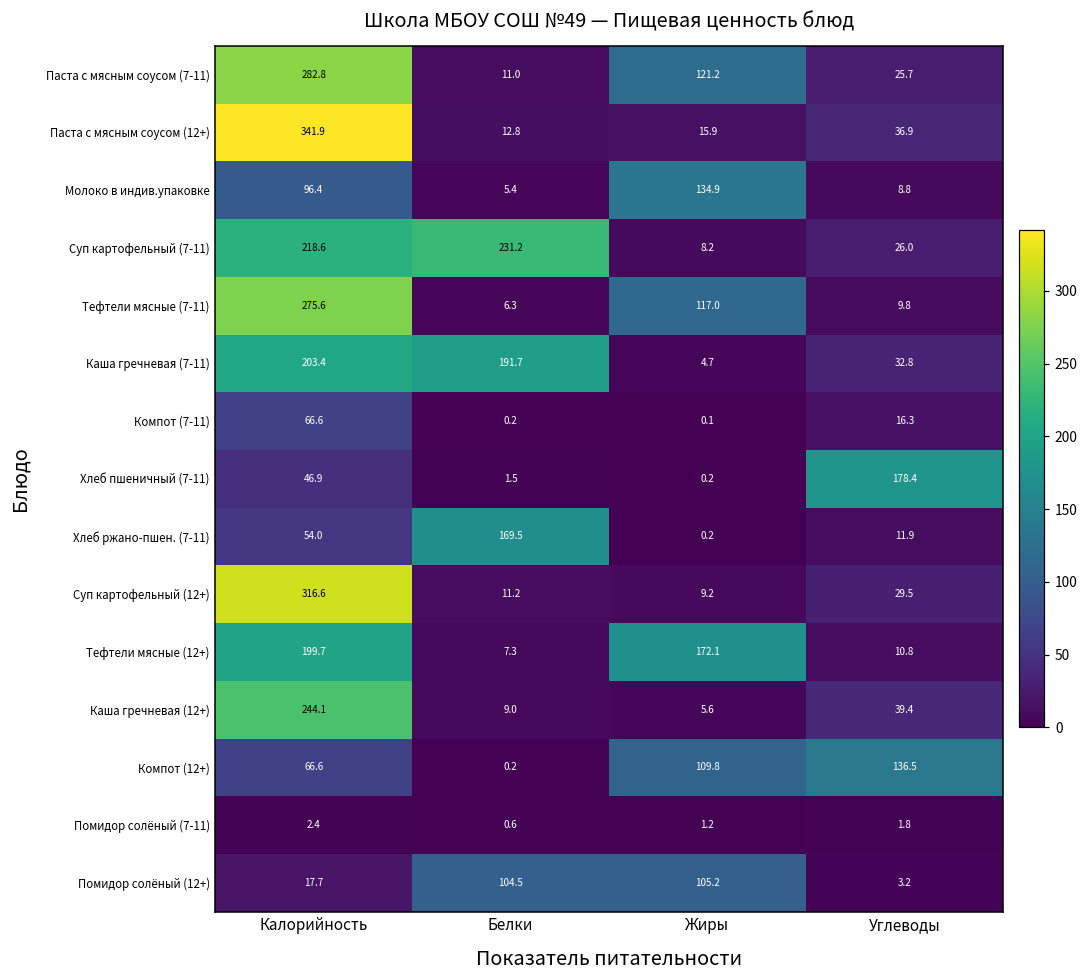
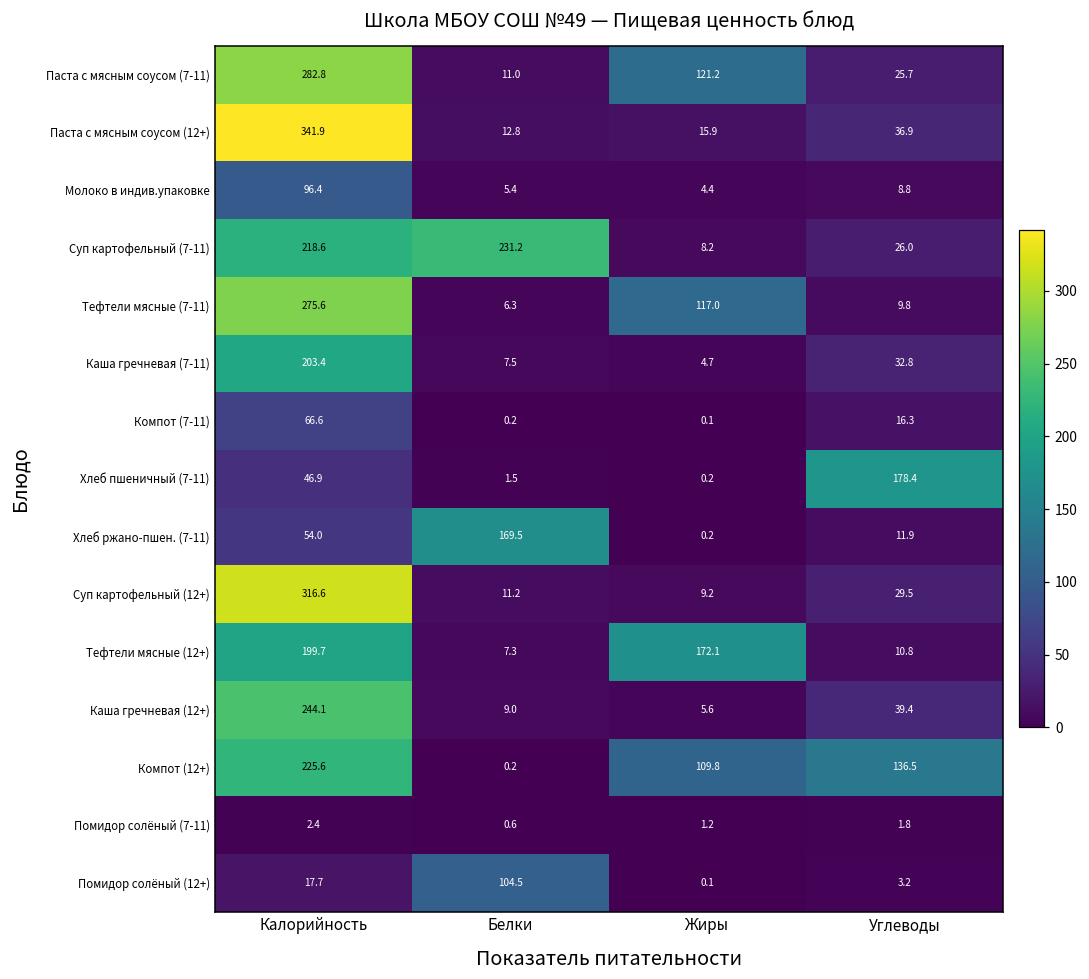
  {
    "Паста с мясным соусом (7-11)": {
      "Калорийность": 282.8,
      "Белки": 11.0,
      "Жиры": 121.2,
      "Углеводы": 25.7
    },
    "Паста с мясным соусом (12+)": {
      "Калорийность": 341.9,
      "Белки": 12.8,
      "Жиры": 15.9,
      "Углеводы": 36.9
    },
    "Молоко в индив.упаковке": {
      "Калорийность": 96.4,
      "Белки": 5.4,
-     "Жиры": 134.9,
+     "Жиры": 4.4,
      "Углеводы": 8.8
    },
    "Суп картофельный (7-11)": {
      "Калорийность": 218.6,
      "Белки": 231.2,
      "Жиры": 8.2,
      "Углеводы": 26.0
    },
    "Тефтели мясные (7-11)": {
      "Калорийность": 275.6,
      "Белки": 6.3,
      "Жиры": 117.0,
      "Углеводы": 9.8
    },
    "Каша гречневая (7-11)": {
      "Калорийность": 203.4,
-     "Белки": 191.7,
+     "Белки": 7.5,
      "Жиры": 4.7,
      "Углеводы": 32.8
    },
    "Компот (7-11)": {
      "Калорийность": 66.6,
      "Белки": 0.2,
      "Жиры": 0.1,
      "Углеводы": 16.3
    },
    "Хлеб пшеничный (7-11)": {
      "Калорийность": 46.9,
      "Белки": 1.5,
      "Жиры": 0.2,
      "Углеводы": 178.4
    },
    "Хлеб ржано-пшен. (7-11)": {
      "Калорийность": 54.0,
      "Белки": 169.5,
      "Жиры": 0.2,
      "Углеводы": 11.9
    },
    "Суп картофельный (12+)": {
      "Калорийность": 316.6,
      "Белки": 11.2,
      "Жиры": 9.2,
      "Углеводы": 29.5
    },
    "Тефтели мясные (12+)": {
      "Калорийность": 199.7,
      "Белки": 7.3,
      "Жиры": 172.1,
      "Углеводы": 10.8
    },
    "Каша гречневая (12+)": {
      "Калорийность": 244.1,
      "Белки": 9.0,
      "Жиры": 5.6,
      "Углеводы": 39.4
    },
    "Компот (12+)": {
-     "Калорийность": 66.6,
+     "Калорийность": 225.6,
      "Белки": 0.2,
      "Жиры": 109.8,
      "Углеводы": 136.5
    },
    "Помидор солёный (7-11)": {
      "Калорийность": 2.4,
      "Белки": 0.6,
      "Жиры": 1.2,
      "Углеводы": 1.8
    },
    "Помидор солёный (12+)": {
      "Калорийность": 17.7,
      "Белки": 104.5,
-     "Жиры": 105.2,
+     "Жиры": 0.1,
      "Углеводы": 3.2
    }
  }
